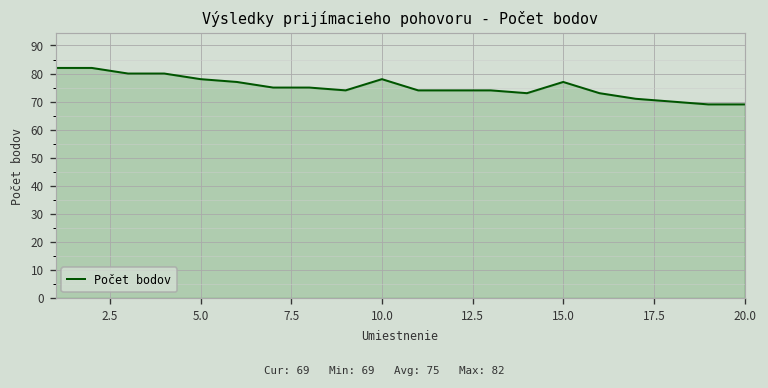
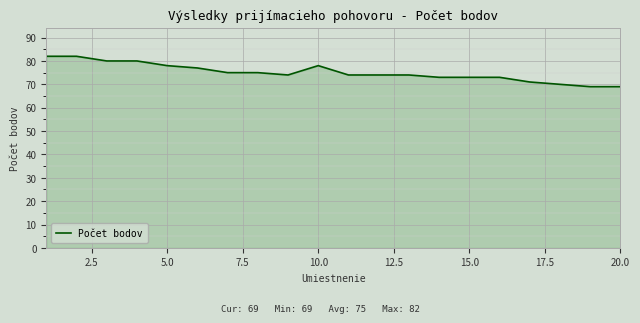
  {
    "5.0": 78,
    "10.0": 78,
-   "15.0": 77,
+   "15.0": 73,
    "20.0": 69
  }
